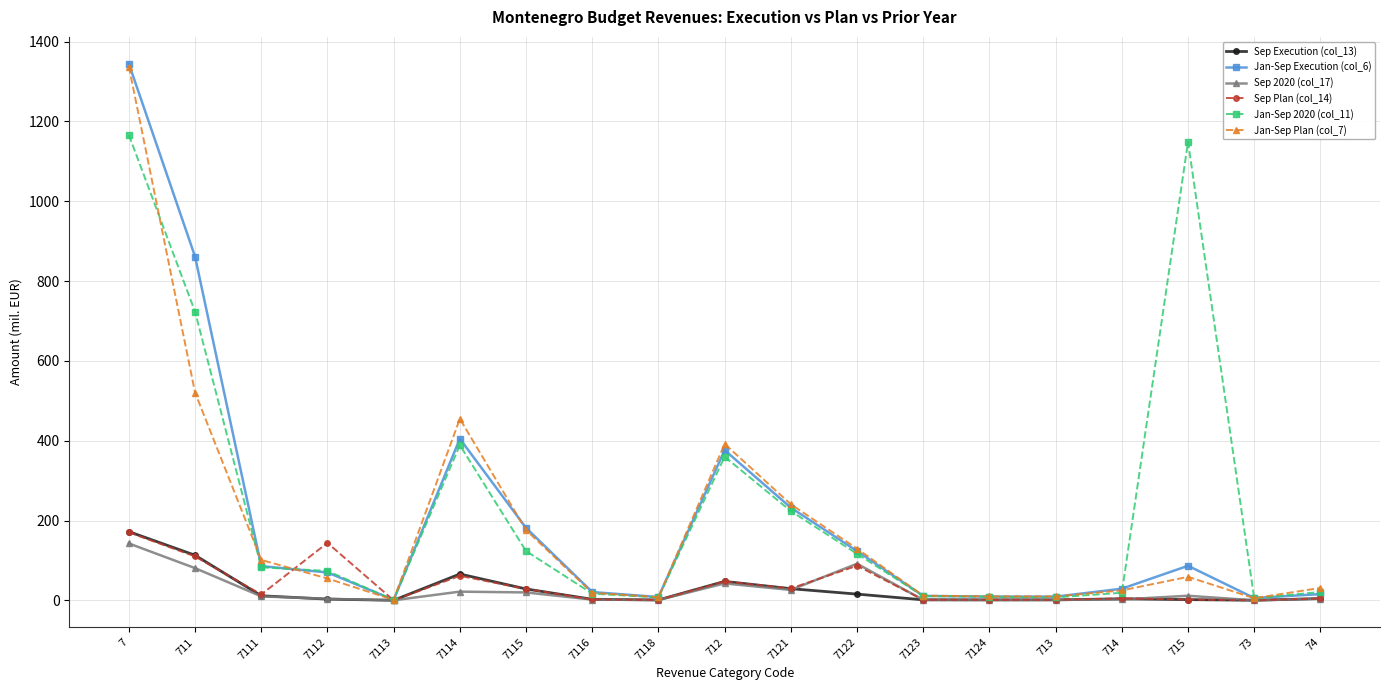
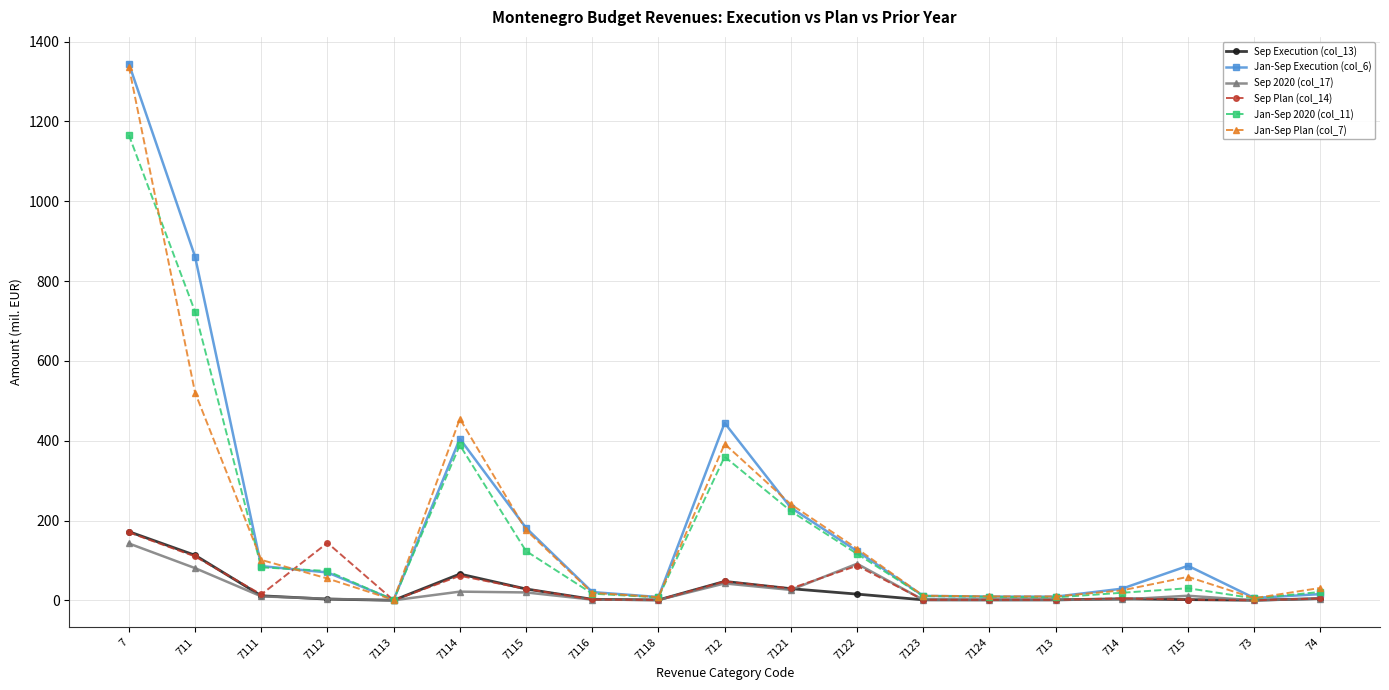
  {
    "Sep Execution (col_13)": {
      "7122": 20
    },
    "Jan-Sep Execution (col_6)": {
      "7": 1340,
      "711": 860,
      "7114": 400,
-     "712": 380,
+     "712": 440,
      "7121": 230,
      "715": 90
    },
    "Sep 2020 (col_17)": {
      "7": 140,
      "711": 80,
      "7114": 20,
      "7115": 20,
      "715": 10
    },
    "Sep Plan (col_14)": {
      "7112": 140
    },
    "Jan-Sep 2020 (col_11)": {
      "7": 1170,
      "711": 720,
      "7114": 390,
      "7115": 120,
      "712": 360,
      "7121": 220,
      "7122": 120,
-     "715": 1150
+     "715": 30
    },
    "Jan-Sep Plan (col_7)": {
      "7": 1340,
      "711": 520,
      "7111": 100,
      "7112": 50,
      "7114": 450,
      "712": 390,
      "7121": 240,
      "715": 60,
      "74": 30
    }
  }
